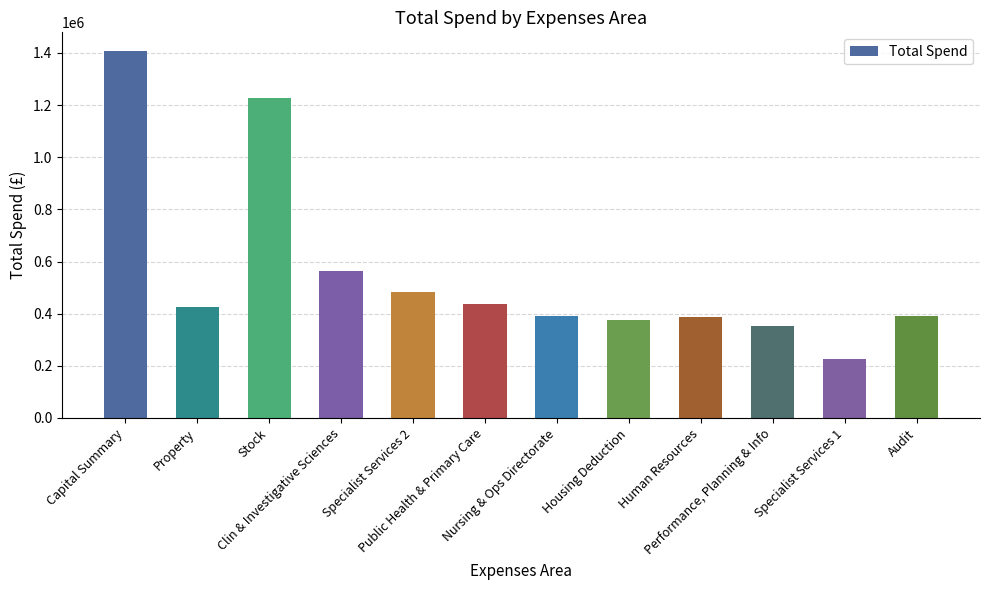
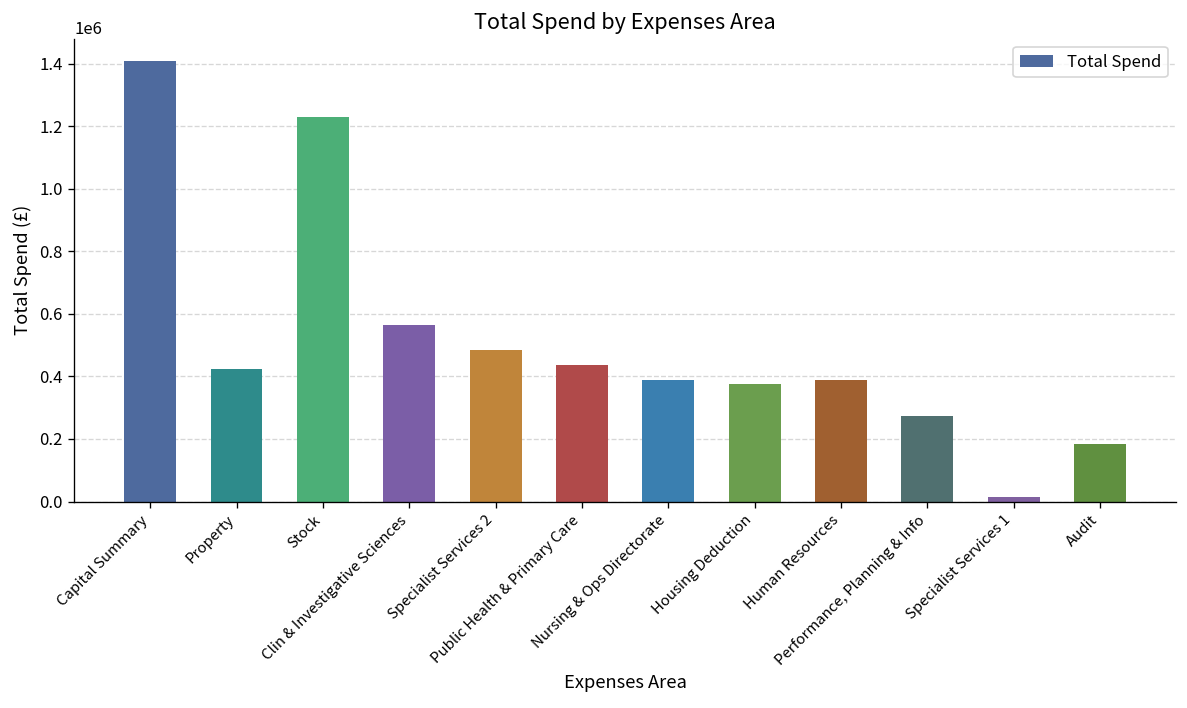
  {
    "Capital Summary": 1410000,
    "Property": 420000,
    "Stock": 1230000,
    "Clin & Investigative Sciences": 560000,
    "Specialist Services 2": 480000,
    "Public Health & Primary Care": 440000,
    "Nursing & Ops Directorate": 390000,
    "Housing Deduction": 380000,
    "Human Resources": 390000,
-   "Performance, Planning & Info": 350000,
-   "Specialist Services 1": 230000,
-   "Audit": 390000
+   "Performance, Planning & Info": 280000,
+   "Specialist Services 1": 20000,
+   "Audit": 180000
  }
